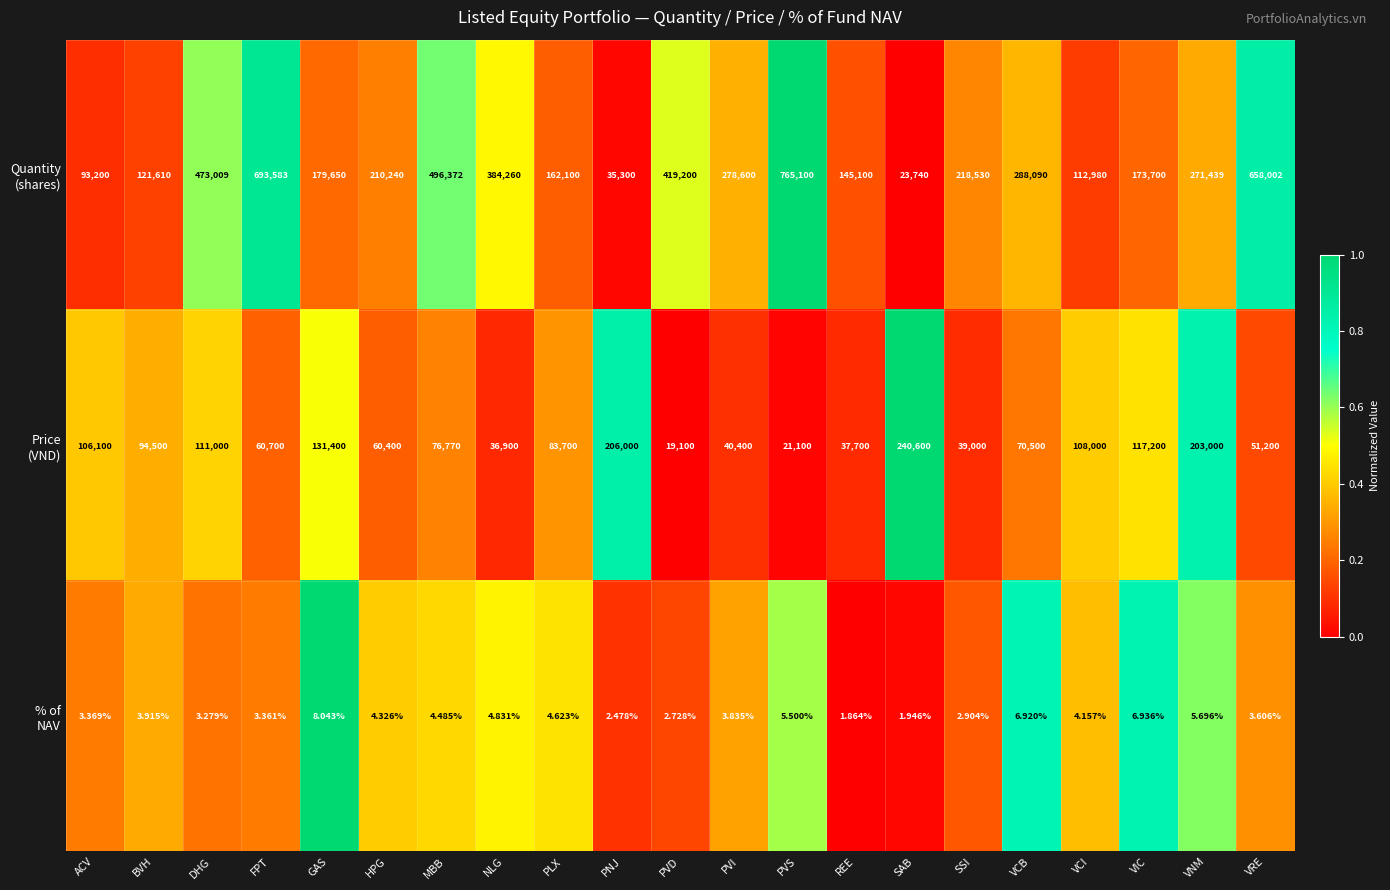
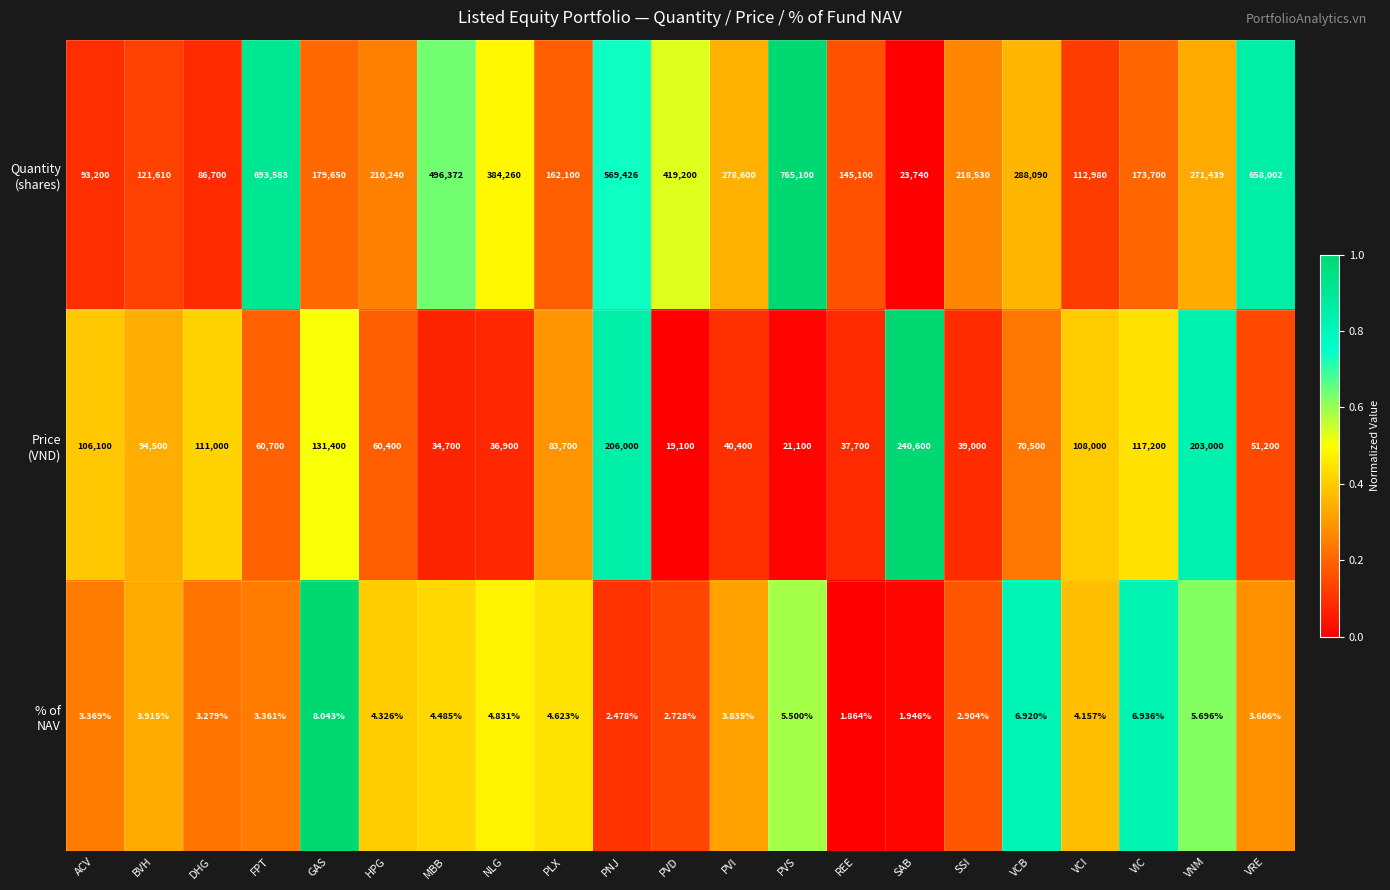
  {
    "Quantity (shares)": {
      "ACV": "93,200",
      "BVH": "121,610",
-     "DHG": "473,009",
+     "DHG": "86,700",
      "FPT": "693,583",
      "GAS": "179,650",
      "HPG": "210,240",
      "MBB": "496,372",
      "NLG": "384,260",
      "PLX": "162,100",
-     "PNJ": "35,300",
+     "PNJ": "569,426",
      "PVD": "419,200",
      "PVI": "278,600",
      "PVS": "765,100",
      "REE": "145,100",
      "SAB": "23,740",
      "SSI": "218,530",
      "VCB": "288,090",
      "VCI": "112,980",
      "VIC": "173,700",
      "VNM": "271,439",
      "VRE": "658,002"
    },
    "Price (VND)": {
      "ACV": "106,100",
      "BVH": "94,500",
      "DHG": "111,000",
      "FPT": "60,700",
      "GAS": "131,400",
      "HPG": "60,400",
-     "MBB": "76,770",
+     "MBB": "34,700",
      "NLG": "36,900",
      "PLX": "83,700",
      "PNJ": "206,000",
      "PVD": "19,100",
      "PVI": "40,400",
      "PVS": "21,100",
      "REE": "37,700",
      "SAB": "240,600",
      "SSI": "39,000",
      "VCB": "70,500",
      "VCI": "108,000",
      "VIC": "117,200",
      "VNM": "203,000",
      "VRE": "51,200"
    },
    "% of NAV": {
      "ACV": "3.369%",
      "BVH": "3.915%",
      "DHG": "3.279%",
      "FPT": "3.361%",
      "GAS": "8.043%",
      "HPG": "4.326%",
      "MBB": "4.485%",
      "NLG": "4.831%",
      "PLX": "4.623%",
      "PNJ": "2.478%",
      "PVD": "2.728%",
      "PVI": "3.835%",
      "PVS": "5.500%",
      "REE": "1.864%",
      "SAB": "1.946%",
      "SSI": "2.904%",
      "VCB": "6.920%",
      "VCI": "4.157%",
      "VIC": "6.936%",
      "VNM": "5.696%",
      "VRE": "3.606%"
    }
  }
